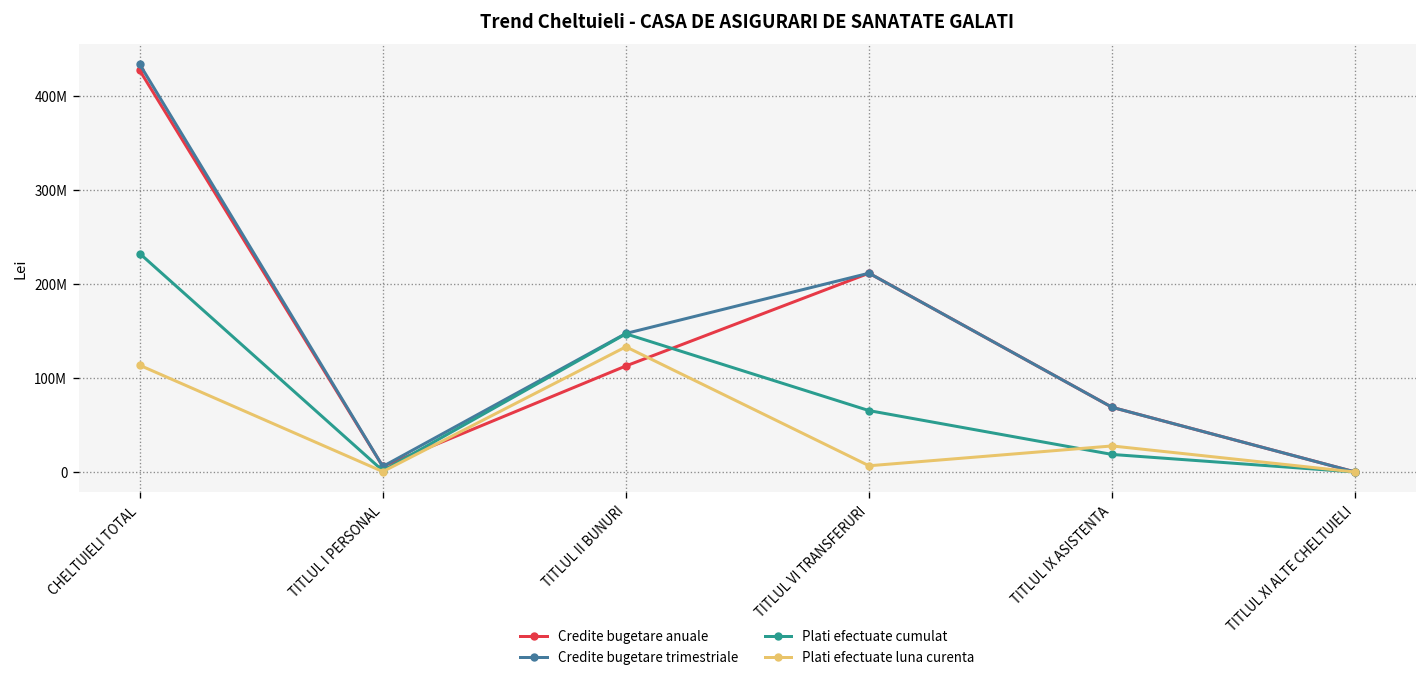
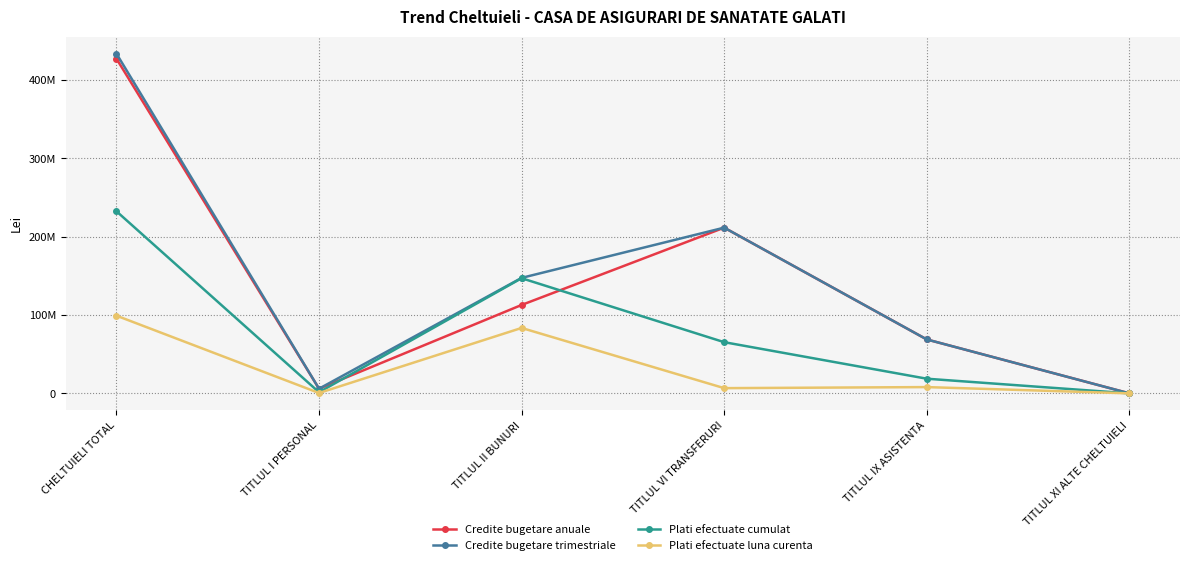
  {
    "Credite bugetare anuale": {
      "CHELTUIELI TOTAL": 430000000,
      "TITLUL II BUNURI": 110000000
    },
    "Plati efectuate luna curenta": {
-     "CHELTUIELI TOTAL": 110000000,
-     "TITLUL II BUNURI": 130000000,
+     "CHELTUIELI TOTAL": 100000000,
+     "TITLUL II BUNURI": 80000000,
      "TITLUL VI TRANSFERURI": 10000000,
-     "TITLUL IX ASISTENTA": 30000000
+     "TITLUL IX ASISTENTA": 10000000
    }
  }
